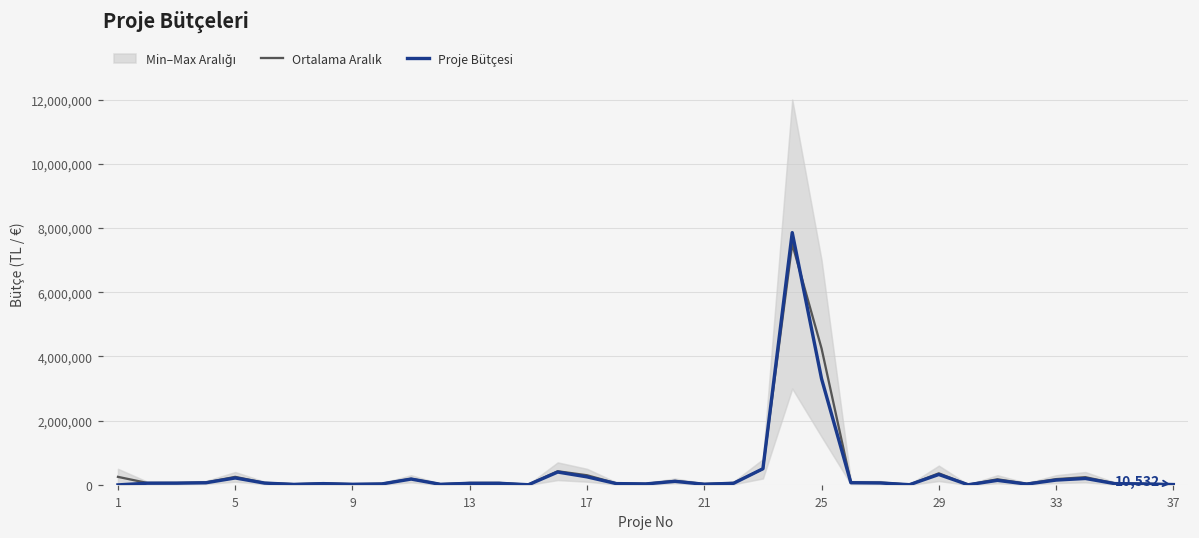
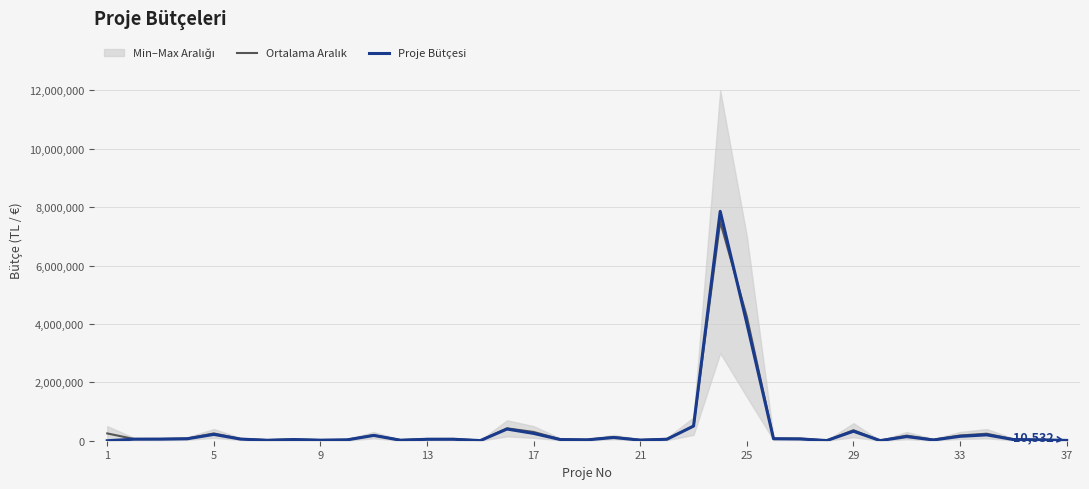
  {
    "Ortalama Aralık": {
      "1": "300,000",
      "25": "4,300,000"
    },
    "Proje Bütçesi": {
      "1": "0",
-     "25": "3,300,000"
+     "25": "4,000,000"
    }
  }
